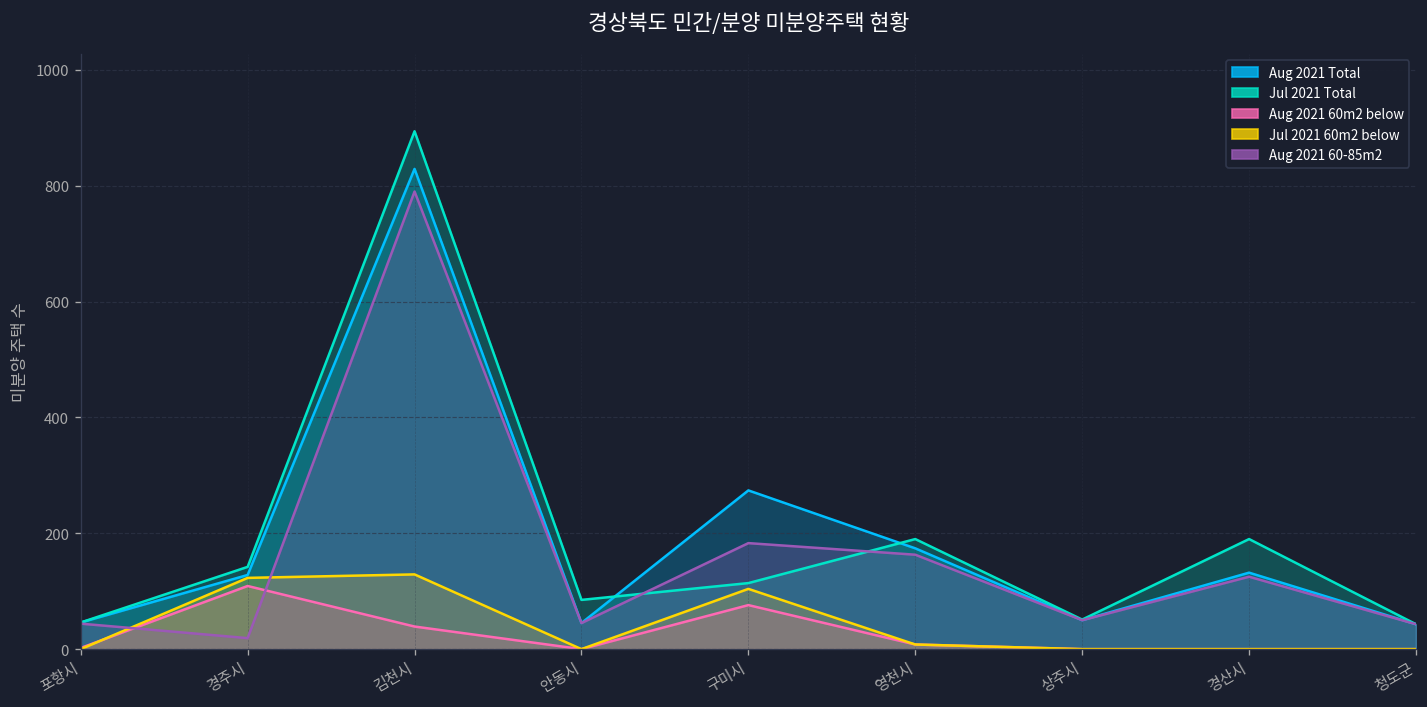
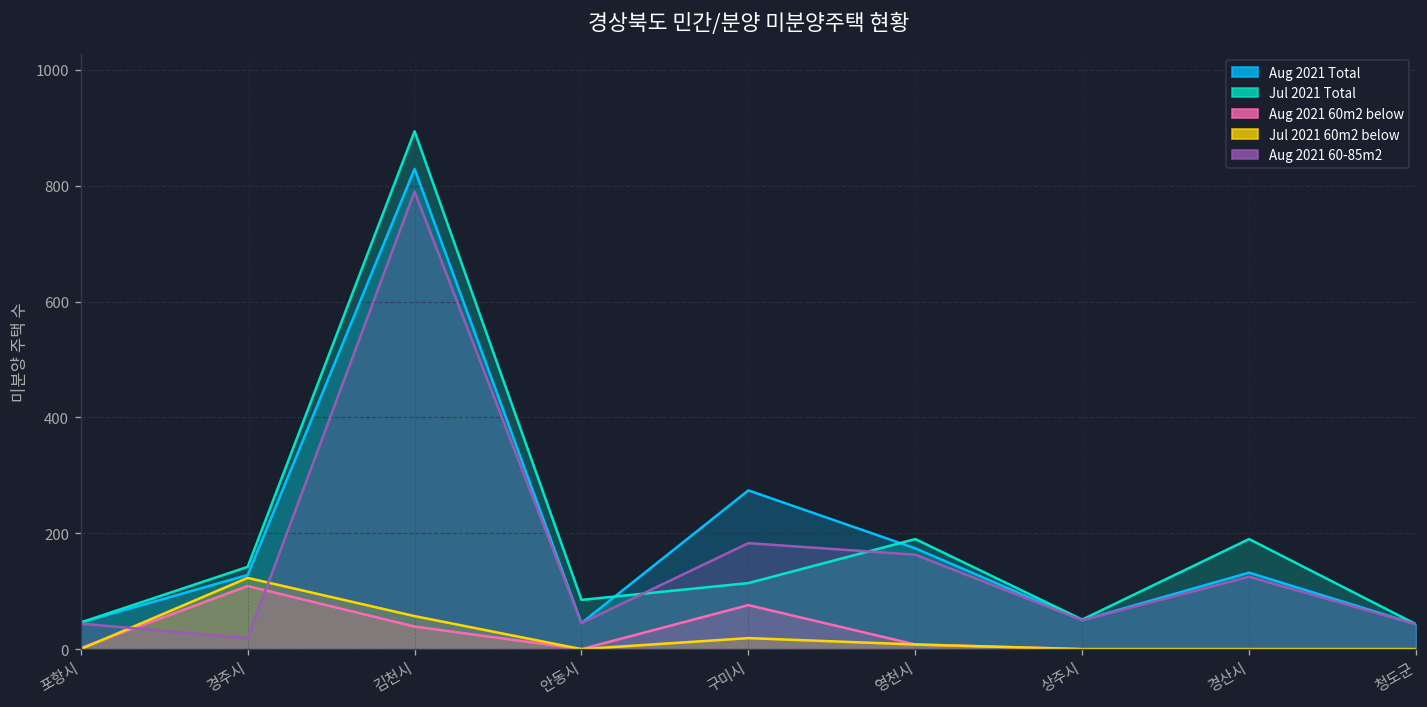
  {
    "Jul 2021 60m2 below": {
-     "김천시": 130,
-     "구미시": 100
+     "김천시": 60,
+     "구미시": 20
    }
  }
